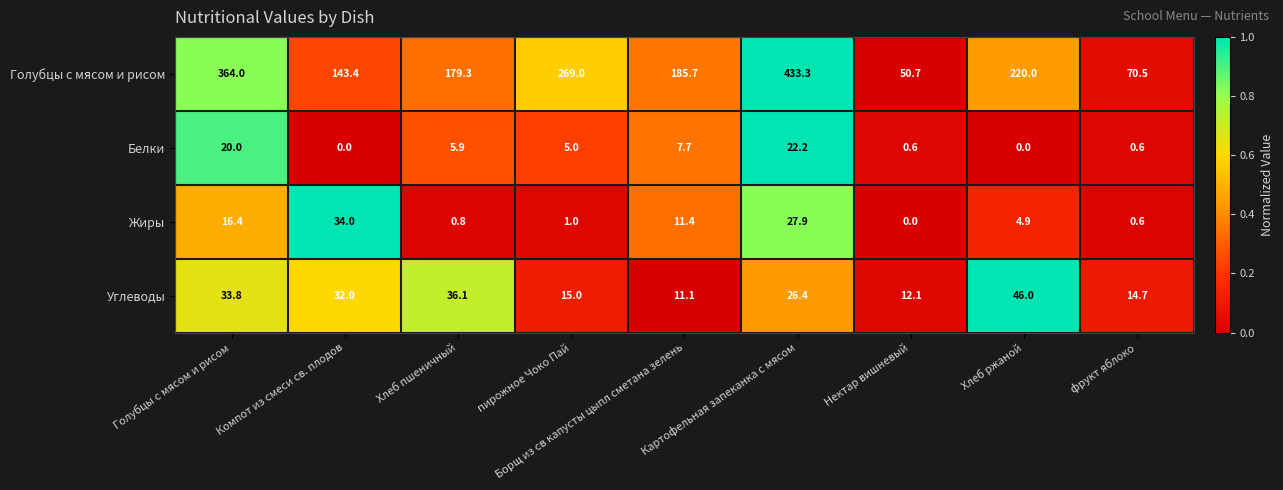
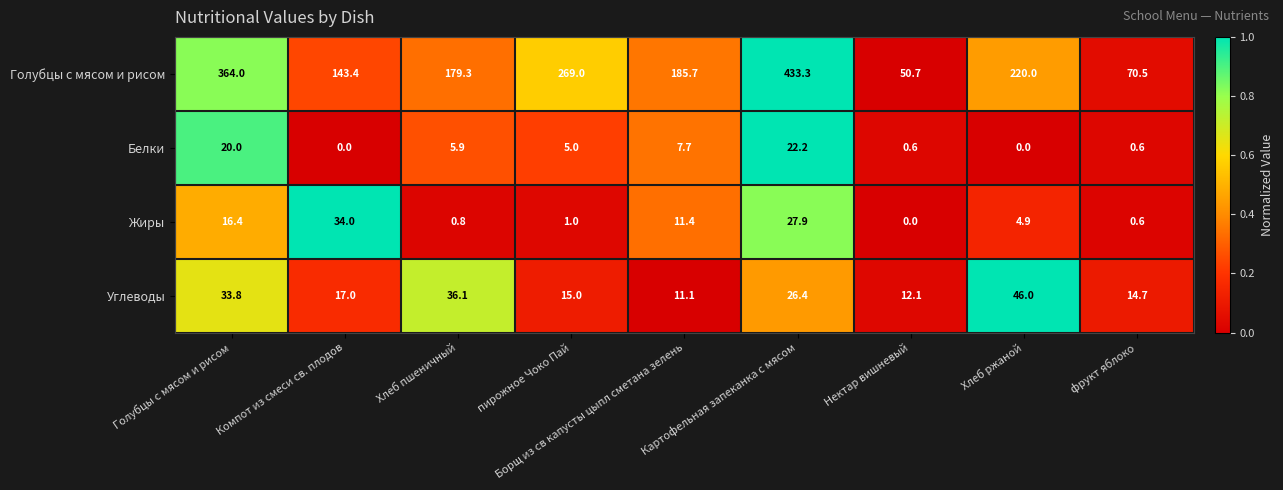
  {
    "Голубцы с мясом и рисом": {
      "Голубцы с мясом и рисом": 364.0,
      "Компот из смеси св. плодов": 143.4,
      "Хлеб пшеничный": 179.3,
      "пирожное Чоко Пай": 269.0,
      "Борщ из св капусты цыпл сметана зелень": 185.7,
      "Картофельная запеканка с мясом": 433.3,
      "Нектар вишневый": 50.7,
      "Хлеб ржаной": 220.0,
      "фрукт яблоко": 70.5
    },
    "Белки": {
      "Голубцы с мясом и рисом": 20.0,
      "Компот из смеси св. плодов": 0.0,
      "Хлеб пшеничный": 5.9,
      "пирожное Чоко Пай": 5.0,
      "Борщ из св капусты цыпл сметана зелень": 7.7,
      "Картофельная запеканка с мясом": 22.2,
      "Нектар вишневый": 0.6,
      "Хлеб ржаной": 0.0,
      "фрукт яблоко": 0.6
    },
    "Жиры": {
      "Голубцы с мясом и рисом": 16.4,
      "Компот из смеси св. плодов": 34.0,
      "Хлеб пшеничный": 0.8,
      "пирожное Чоко Пай": 1.0,
      "Борщ из св капусты цыпл сметана зелень": 11.4,
      "Картофельная запеканка с мясом": 27.9,
      "Нектар вишневый": 0.0,
      "Хлеб ржаной": 4.9,
      "фрукт яблоко": 0.6
    },
    "Углеводы": {
      "Голубцы с мясом и рисом": 33.8,
-     "Компот из смеси св. плодов": 32.0,
+     "Компот из смеси св. плодов": 17.0,
      "Хлеб пшеничный": 36.1,
      "пирожное Чоко Пай": 15.0,
      "Борщ из св капусты цыпл сметана зелень": 11.1,
      "Картофельная запеканка с мясом": 26.4,
      "Нектар вишневый": 12.1,
      "Хлеб ржаной": 46.0,
      "фрукт яблоко": 14.7
    }
  }
